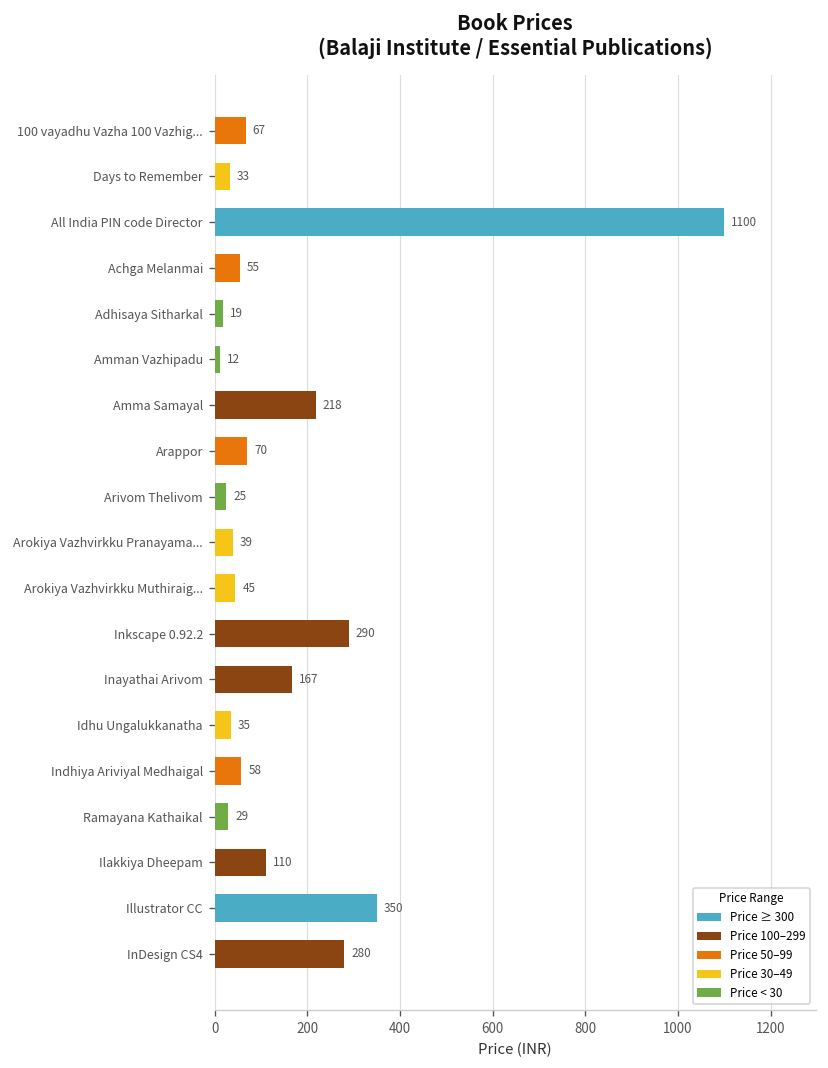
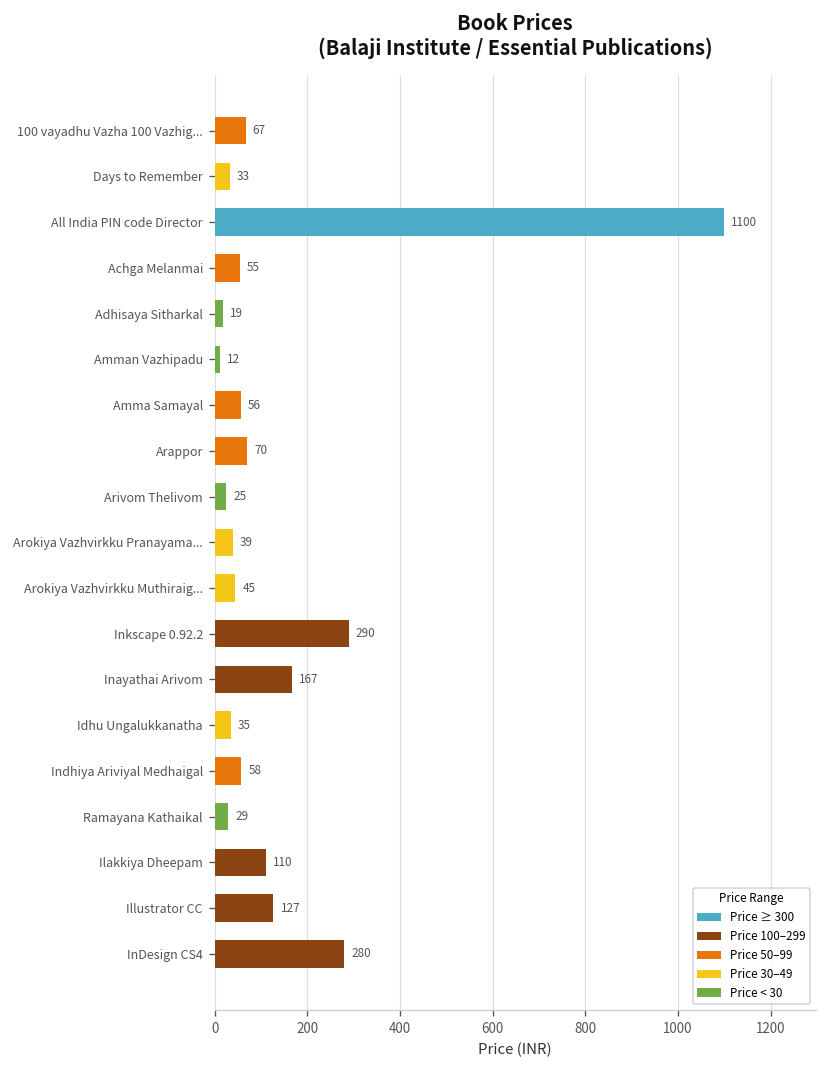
  {
    "100 vayadhu Vazha 100 Vazhig...": 67,
    "Days to Remember": 33,
    "All India PIN code Director": 1100,
    "Achga Melanmai": 55,
    "Adhisaya Sitharkal": 19,
    "Amman Vazhipadu": 12,
-   "Amma Samayal": 218,
+   "Amma Samayal": 56,
    "Arappor": 70,
    "Arivom Thelivom": 25,
    "Arokiya Vazhvirkku Pranayama...": 39,
    "Arokiya Vazhvirkku Muthiraig...": 45,
    "Inkscape 0.92.2": 290,
    "Inayathai Arivom": 167,
    "Idhu Ungalukkanatha": 35,
    "Indhiya Ariviyal Medhaigal": 58,
    "Ramayana Kathaikal": 29,
    "Ilakkiya Dheepam": 110,
-   "Illustrator CC": 350,
+   "Illustrator CC": 127,
    "InDesign CS4": 280
  }
